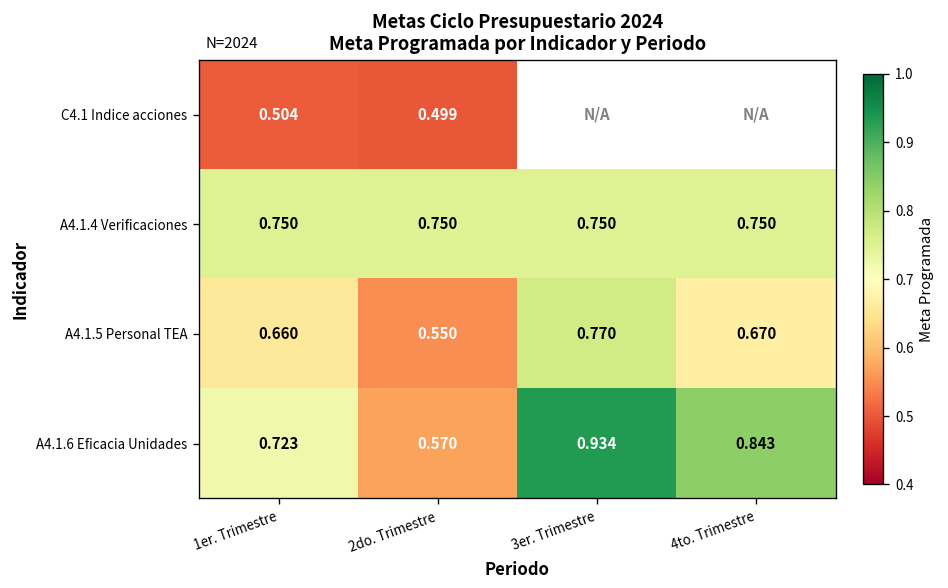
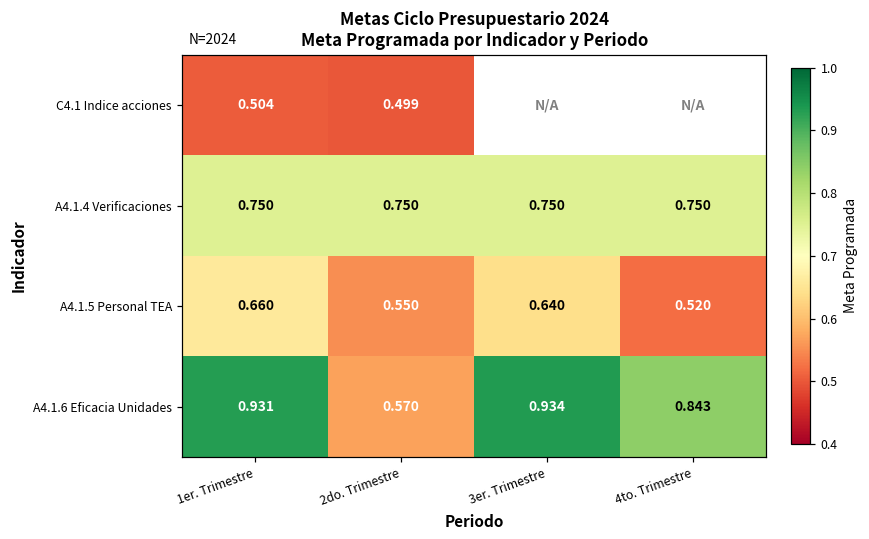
  {
    "C4.1 Indice acciones": {
      "1er. Trimestre": 0.504,
      "2do. Trimestre": 0.499
    },
    "A4.1.4 Verificaciones": {
      "1er. Trimestre": 0.750,
      "2do. Trimestre": 0.750,
      "3er. Trimestre": 0.750,
      "4to. Trimestre": 0.750
    },
    "A4.1.5 Personal TEA": {
      "1er. Trimestre": 0.660,
      "2do. Trimestre": 0.550,
-     "3er. Trimestre": 0.770,
-     "4to. Trimestre": 0.670
+     "3er. Trimestre": 0.640,
+     "4to. Trimestre": 0.520
    },
    "A4.1.6 Eficacia Unidades": {
-     "1er. Trimestre": 0.723,
+     "1er. Trimestre": 0.931,
      "2do. Trimestre": 0.570,
      "3er. Trimestre": 0.934,
      "4to. Trimestre": 0.843
    }
  }
